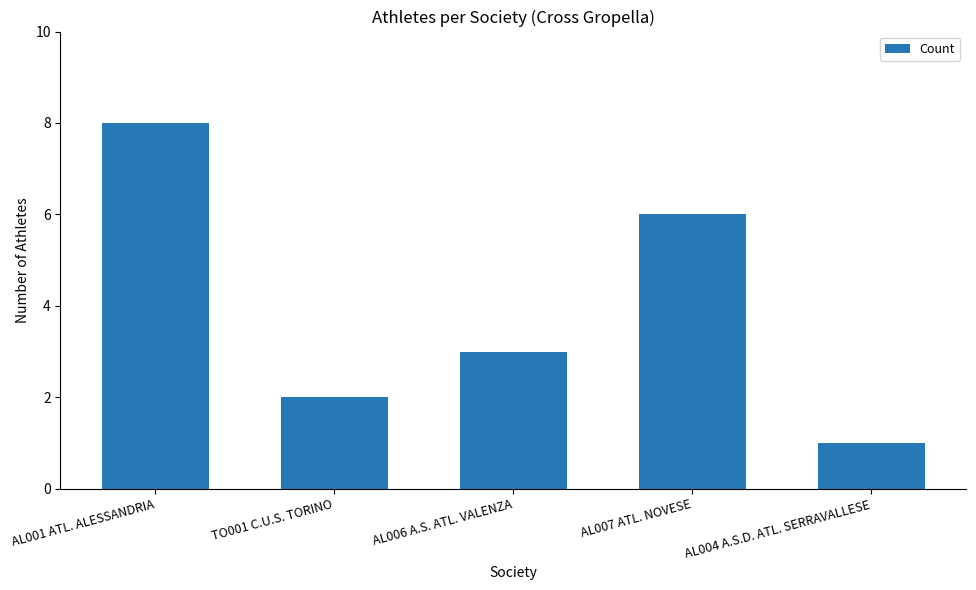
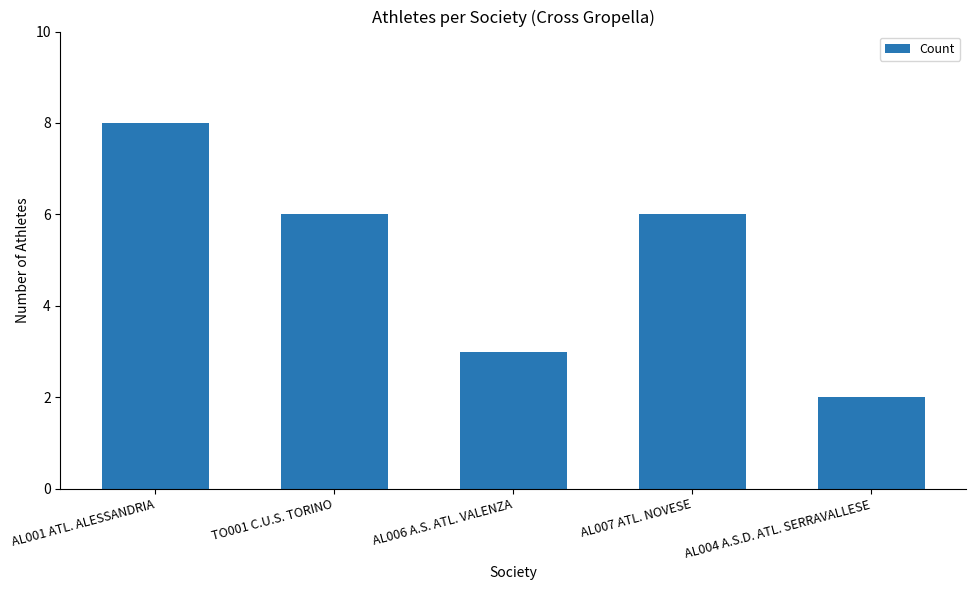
  {
    "AL001 ATL. ALESSANDRIA": 8,
-   "TO001 C.U.S. TORINO": 2,
+   "TO001 C.U.S. TORINO": 6,
    "AL006 A.S. ATL. VALENZA": 3,
    "AL007 ATL. NOVESE": 6,
-   "AL004 A.S.D. ATL. SERRAVALLESE": 1
+   "AL004 A.S.D. ATL. SERRAVALLESE": 2
  }
